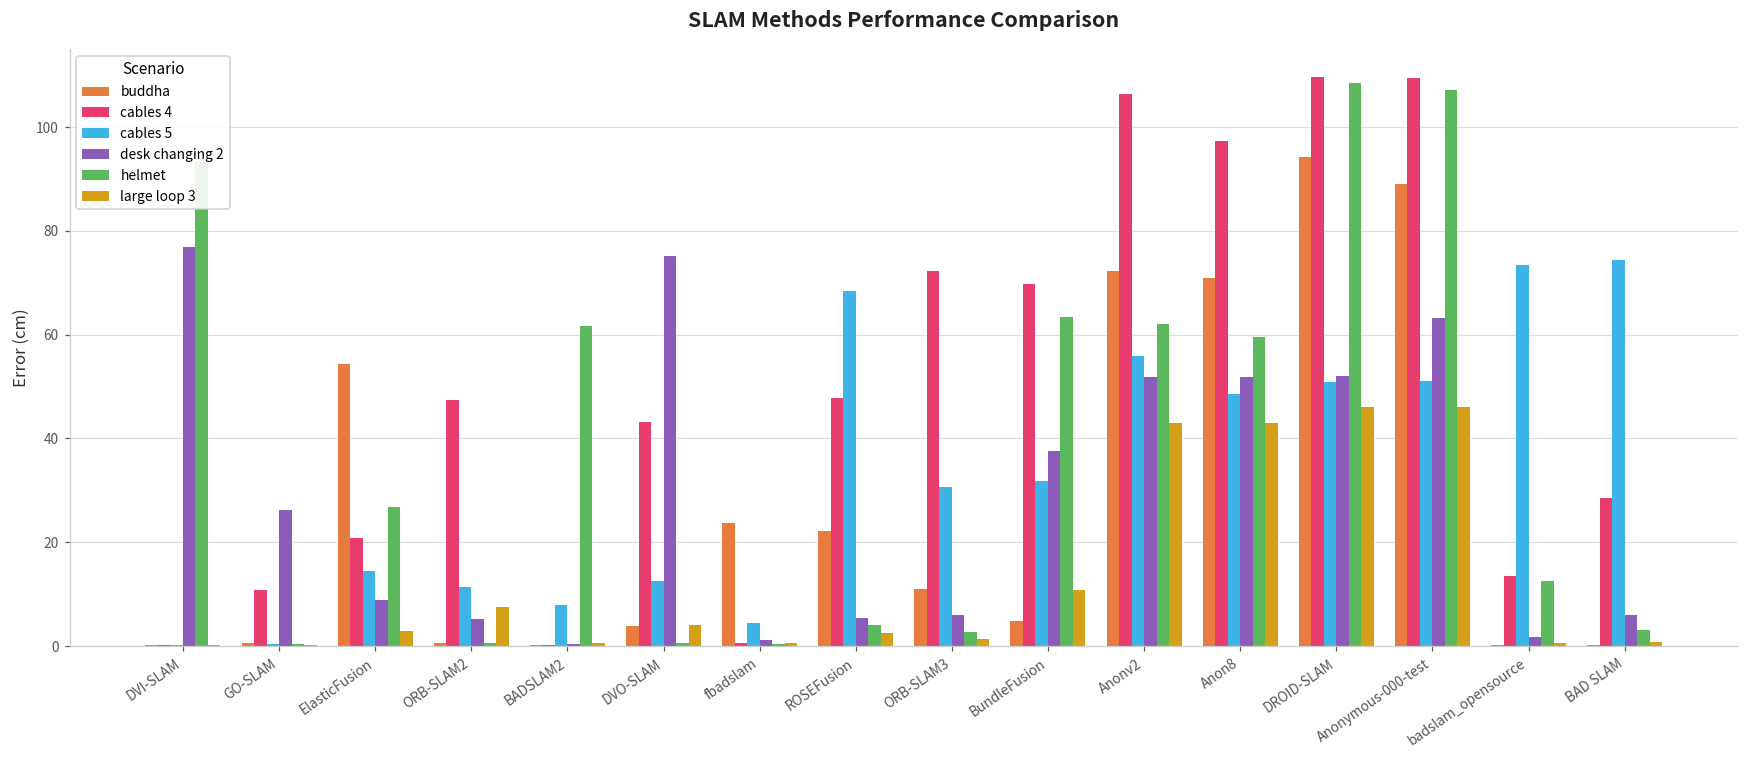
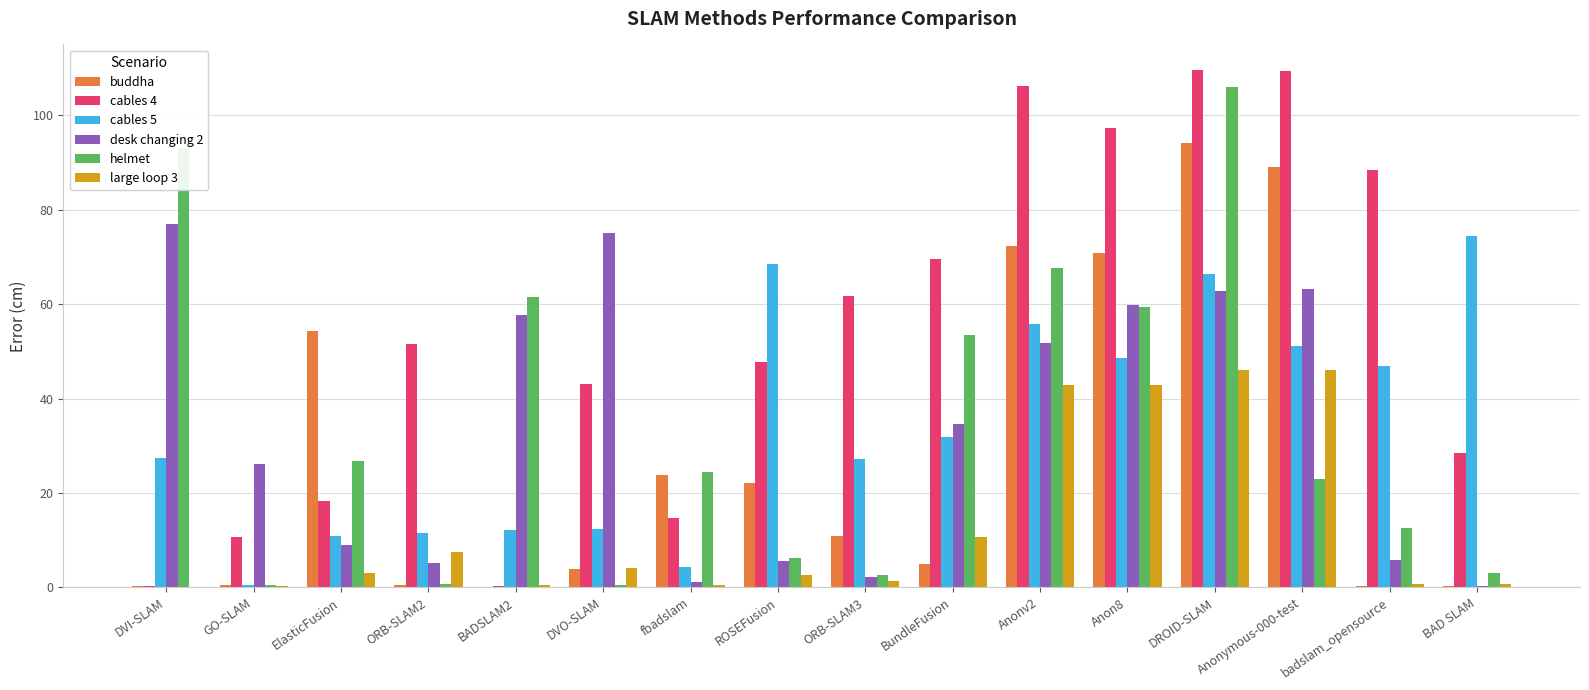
  {
    "cables 4": {
      "GO-SLAM": 11,
-     "ElasticFusion": 21,
-     "ORB-SLAM2": 47,
+     "ElasticFusion": 18,
+     "ORB-SLAM2": 51,
      "DVO-SLAM": 43,
-     "fbadslam": 1,
+     "fbadslam": 15,
      "ROSEFusion": 48,
-     "ORB-SLAM3": 72,
+     "ORB-SLAM3": 62,
      "BundleFusion": 70,
      "Anonv2": 106,
      "Anon8": 97,
      "DROID-SLAM": 110,
      "Anonymous-000-test": 110,
-     "badslam_opensource": 14,
+     "badslam_opensource": 88,
      "BAD SLAM": 29
    },
    "cables 5": {
-     "DVI-SLAM": 0,
-     "ElasticFusion": 14,
+     "DVI-SLAM": 27,
+     "ElasticFusion": 11,
      "ORB-SLAM2": 11,
-     "BADSLAM2": 8,
+     "BADSLAM2": 12,
      "DVO-SLAM": 12,
      "fbadslam": 4,
      "ROSEFusion": 68,
-     "ORB-SLAM3": 31,
+     "ORB-SLAM3": 27,
      "BundleFusion": 32,
      "Anonv2": 56,
      "Anon8": 49,
-     "DROID-SLAM": 51,
+     "DROID-SLAM": 66,
      "Anonymous-000-test": 51,
-     "badslam_opensource": 73,
+     "badslam_opensource": 47,
      "BAD SLAM": 74
    },
    "desk changing 2": {
      "DVI-SLAM": 77,
      "GO-SLAM": 26,
      "ElasticFusion": 9,
      "ORB-SLAM2": 5,
-     "BADSLAM2": 0,
+     "BADSLAM2": 58,
      "DVO-SLAM": 75,
      "fbadslam": 1,
      "ROSEFusion": 5,
-     "ORB-SLAM3": 6,
-     "BundleFusion": 38,
+     "ORB-SLAM3": 2,
+     "BundleFusion": 35,
      "Anonv2": 52,
-     "Anon8": 52,
-     "DROID-SLAM": 52,
+     "Anon8": 60,
+     "DROID-SLAM": 63,
      "Anonymous-000-test": 63,
-     "badslam_opensource": 2,
-     "BAD SLAM": 6
+     "badslam_opensource": 6,
+     "BAD SLAM": 0
    },
    "helmet": {
      "ElasticFusion": 27,
      "ORB-SLAM2": 1,
      "BADSLAM2": 62,
      "DVO-SLAM": 1,
-     "fbadslam": 0,
-     "ROSEFusion": 4,
+     "fbadslam": 24,
+     "ROSEFusion": 6,
      "ORB-SLAM3": 3,
-     "BundleFusion": 63,
-     "Anonv2": 62,
+     "BundleFusion": 54,
+     "Anonv2": 68,
      "Anon8": 59,
-     "DROID-SLAM": 108,
-     "Anonymous-000-test": 107,
+     "DROID-SLAM": 106,
+     "Anonymous-000-test": 23,
      "badslam_opensource": 13,
      "BAD SLAM": 3
    }
  }
